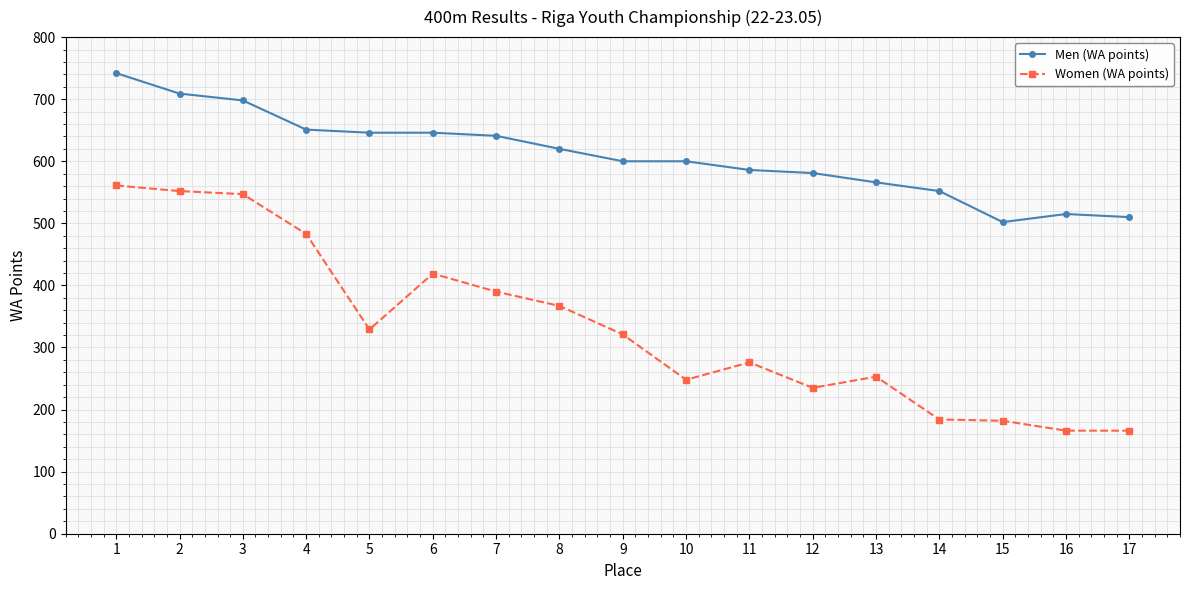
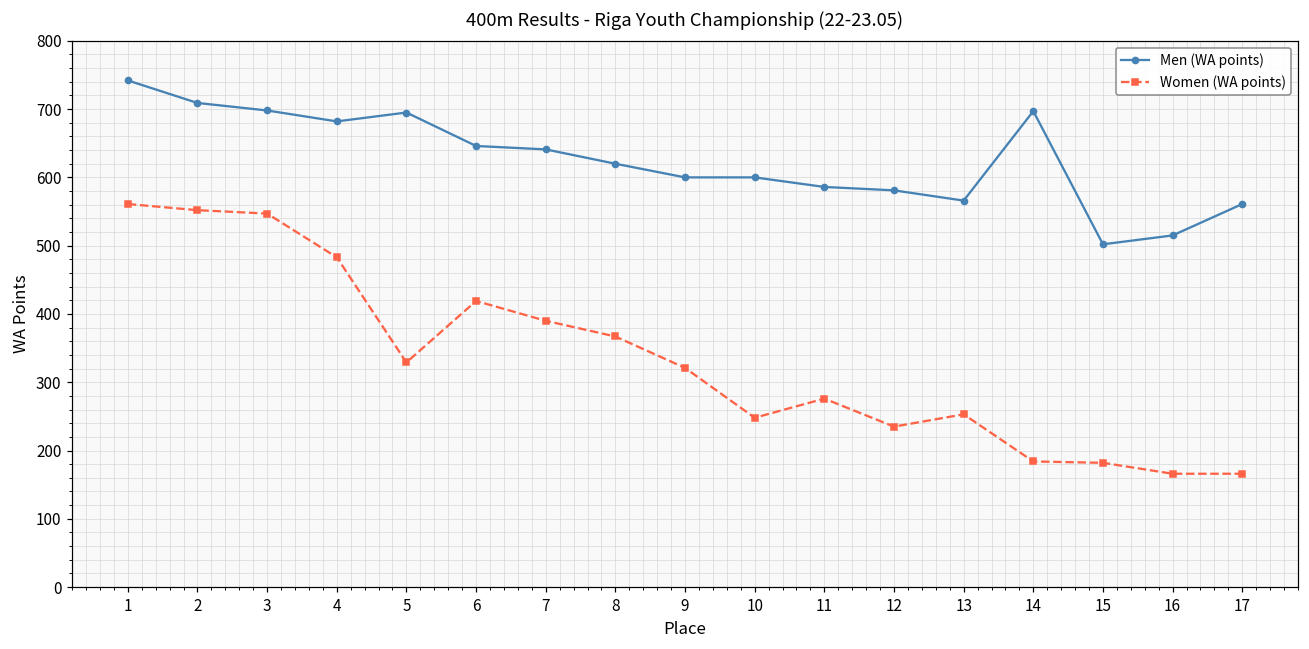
  {
    "Men (WA points)": {
      "1": 740,
      "2": 710,
      "3": 700,
-     "4": 650,
-     "5": 650,
+     "4": 680,
+     "5": 700,
      "6": 650,
      "7": 640,
      "8": 620,
      "9": 600,
      "10": 600,
      "11": 590,
      "12": 580,
      "13": 570,
-     "14": 550,
+     "14": 700,
      "15": 500,
      "16": 520,
-     "17": 510
+     "17": 560
    },
    "Women (WA points)": {
      "1": 560,
      "2": 550,
      "3": 550,
      "4": 480,
      "5": 330,
      "6": 420,
      "7": 390,
      "8": 370,
      "9": 320,
      "10": 250,
      "11": 280,
      "12": 240,
      "13": 250,
      "14": 180,
      "15": 180,
      "16": 170,
      "17": 170
    }
  }
